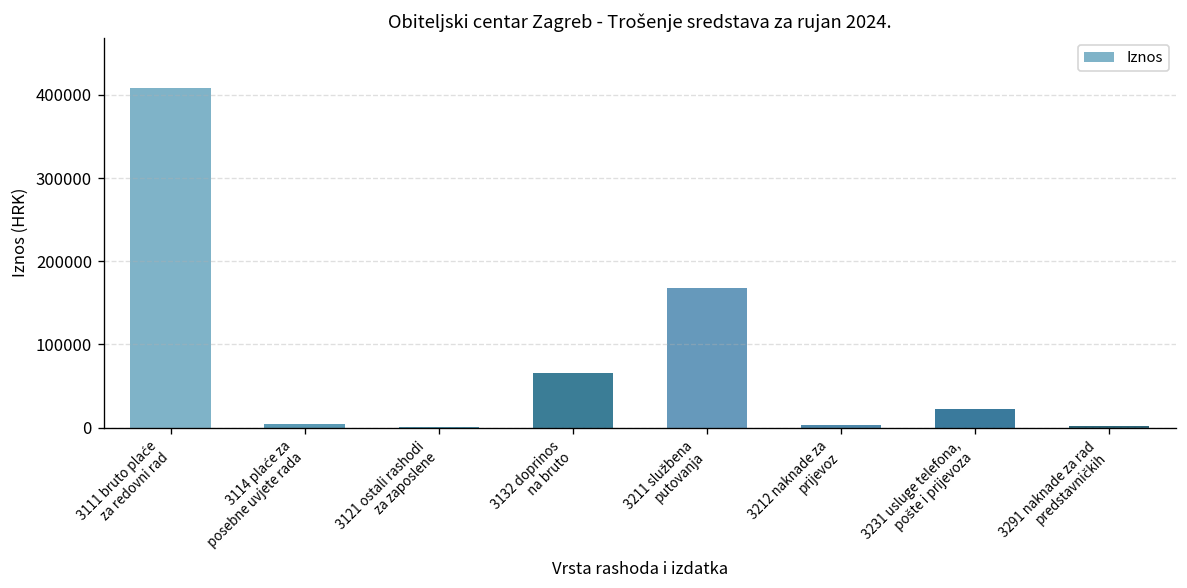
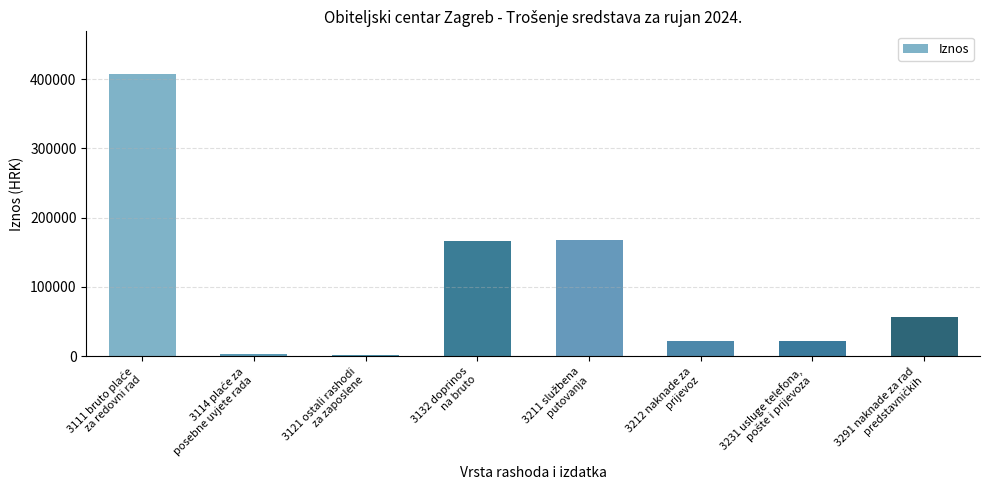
  {
    "3111 bruto plaće za redovni rad": 410000,
    "3114 plaće za posebne uvjete rada": 0,
-   "3132 doprinos na bruto": 70000,
+   "3132 doprinos na bruto": 170000,
    "3211 službena putovanja": 170000,
-   "3212 naknade za prijevoz": 0,
+   "3212 naknade za prijevoz": 20000,
    "3231 usluge telefona, pošte i prijevoza": 20000,
-   "3291 naknade za rad predstavničkih": 0
+   "3291 naknade za rad predstavničkih": 60000
  }
